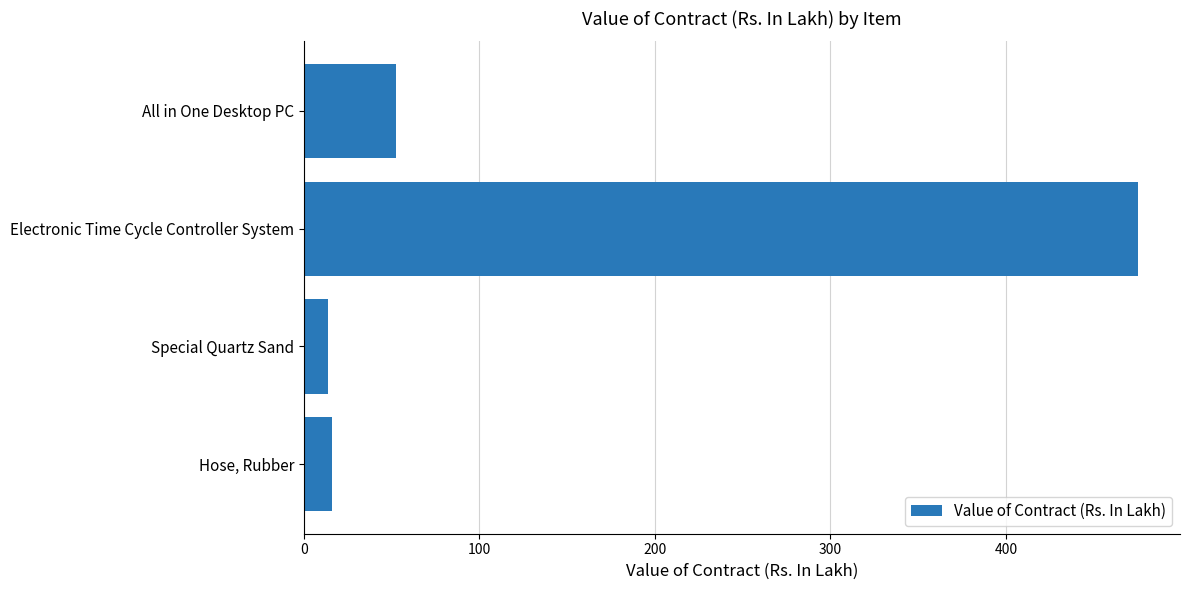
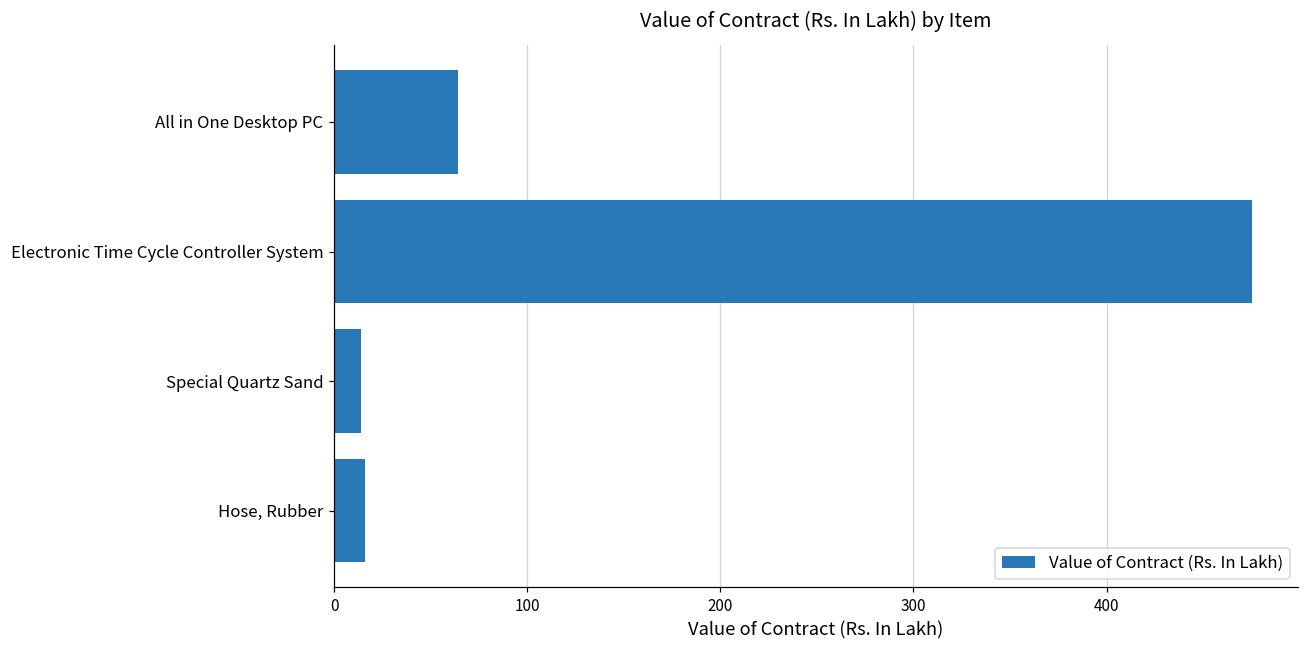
  {
-   "All in One Desktop PC": 52,
+   "All in One Desktop PC": 64,
    "Electronic Time Cycle Controller System": 475,
    "Special Quartz Sand": 14,
    "Hose, Rubber": 16
  }
